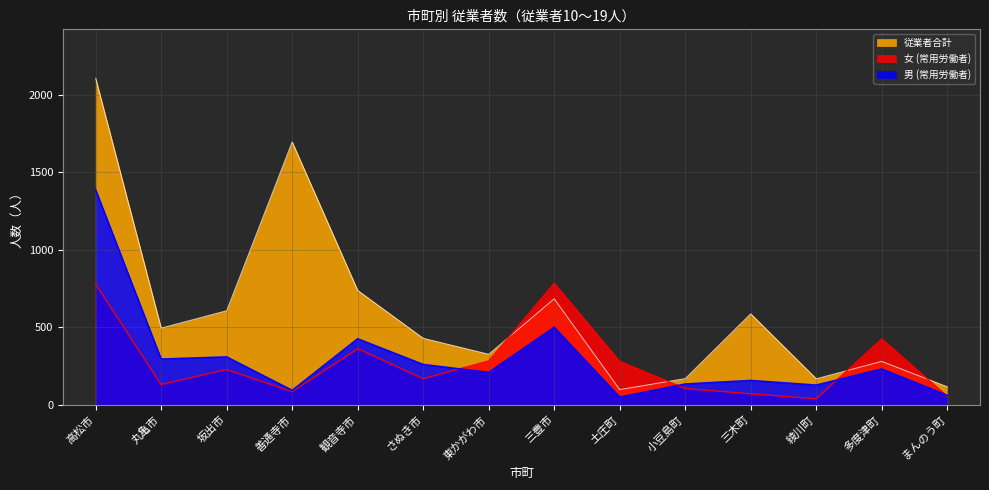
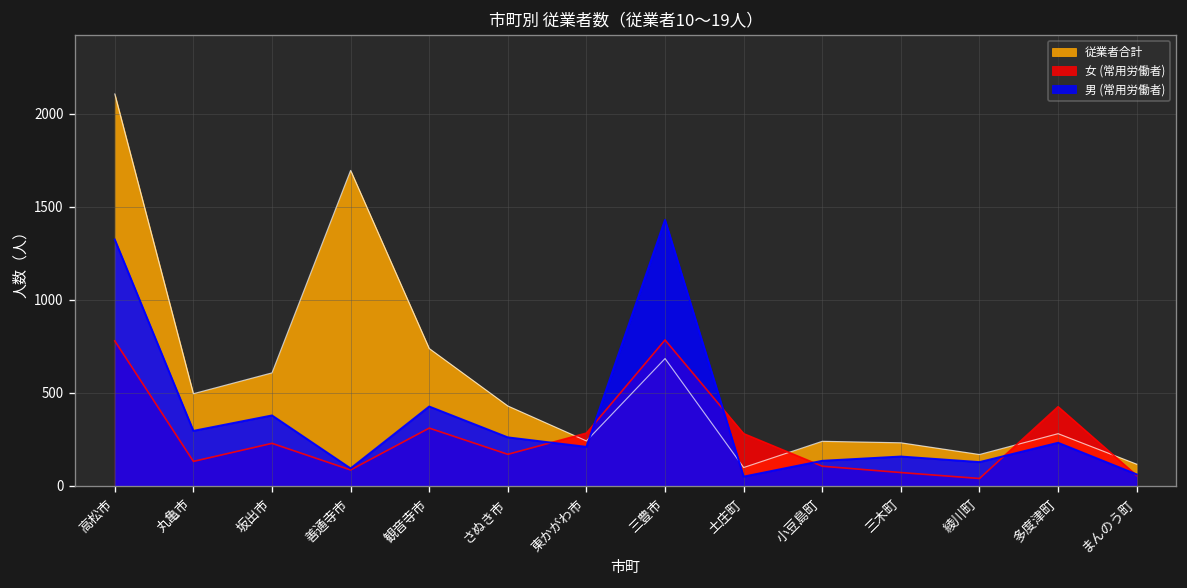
  {
    "従業者合計": {
      "高松市": 2110,
      "丸亀市": 500,
      "坂出市": 610,
      "善通寺市": 1700,
      "観音寺市": 740,
      "さぬき市": 430,
-     "東かがわ市": 330,
+     "東かがわ市": 240,
      "三豊市": 680,
      "土庄町": 100,
-     "小豆島町": 170,
-     "三木町": 590,
+     "小豆島町": 240,
+     "三木町": 230,
      "綾川町": 170,
      "多度津町": 280,
      "まんのう町": 120
    },
    "女 (常用労働者)": {
      "高松市": 780,
      "丸亀市": 130,
      "坂出市": 230,
-     "観音寺市": 360,
+     "観音寺市": 310,
      "さぬき市": 170,
      "東かがわ市": 280,
      "三豊市": 780,
      "土庄町": 280,
      "小豆島町": 110,
      "三木町": 70,
      "綾川町": 40,
      "多度津町": 430
    },
    "男 (常用労働者)": {
-     "高松市": 1390,
+     "高松市": 1320,
      "丸亀市": 300,
-     "坂出市": 310,
+     "坂出市": 380,
      "観音寺市": 430,
      "さぬき市": 260,
      "東かがわ市": 210,
-     "三豊市": 500,
+     "三豊市": 1430,
      "土庄町": 50,
      "小豆島町": 130,
      "三木町": 160,
      "綾川町": 130,
      "多度津町": 230
    }
  }
